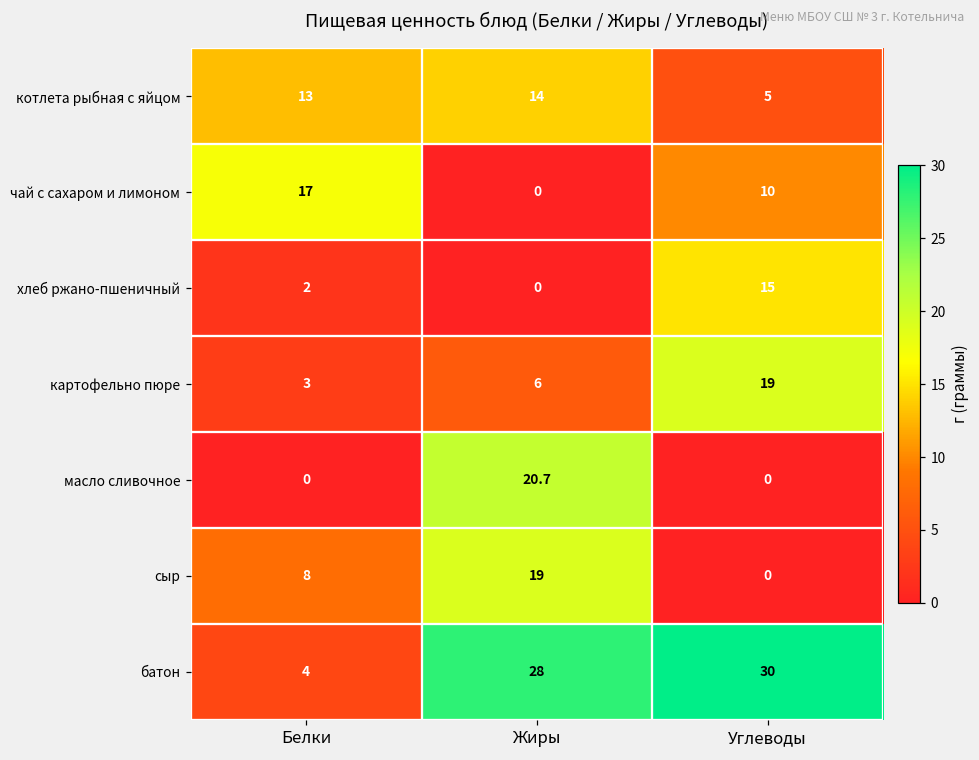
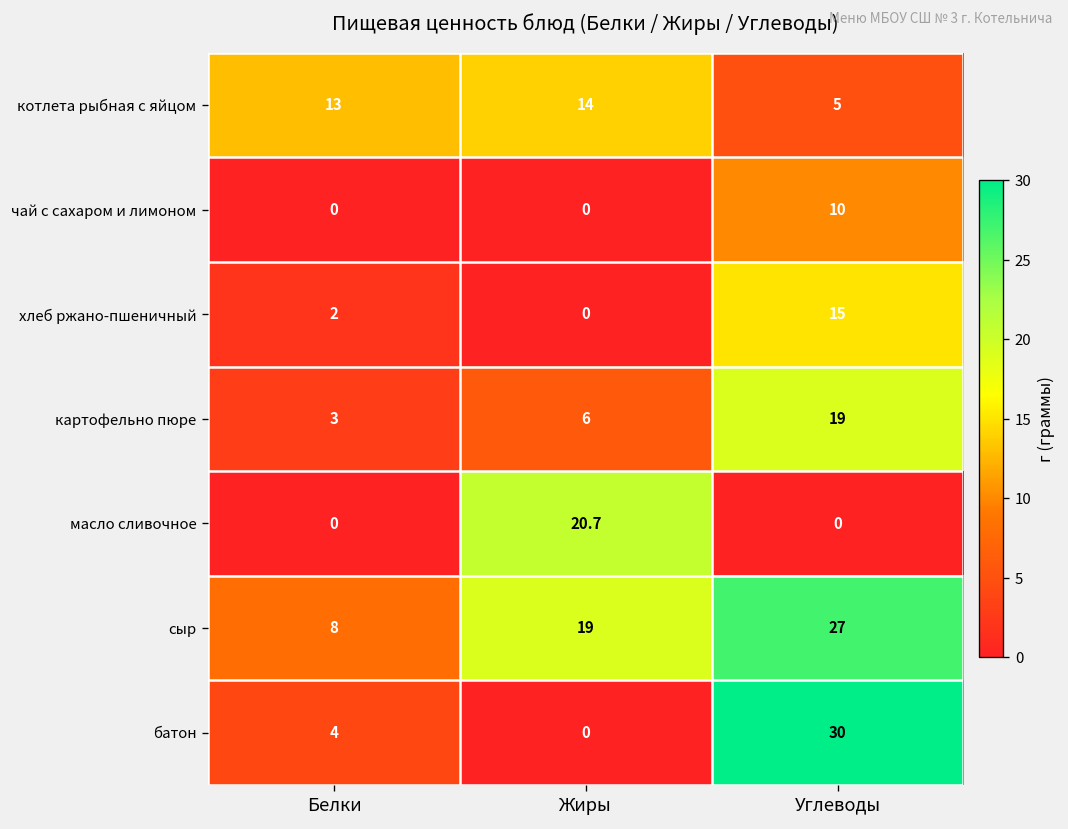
  {
    "котлета рыбная с яйцом": {
      "Белки": 13,
      "Жиры": 14,
      "Углеводы": 5
    },
    "чай с сахаром и лимоном": {
-     "Белки": 17,
+     "Белки": 0,
      "Жиры": 0,
      "Углеводы": 10
    },
    "хлеб ржано-пшеничный": {
      "Белки": 2,
      "Жиры": 0,
      "Углеводы": 15
    },
    "картофельно пюре": {
      "Белки": 3,
      "Жиры": 6,
      "Углеводы": 19
    },
    "масло сливочное": {
      "Белки": 0,
      "Жиры": 20.7,
      "Углеводы": 0
    },
    "сыр": {
      "Белки": 8,
      "Жиры": 19,
-     "Углеводы": 0
+     "Углеводы": 27
    },
    "батон": {
      "Белки": 4,
-     "Жиры": 28,
+     "Жиры": 0,
      "Углеводы": 30
    }
  }
